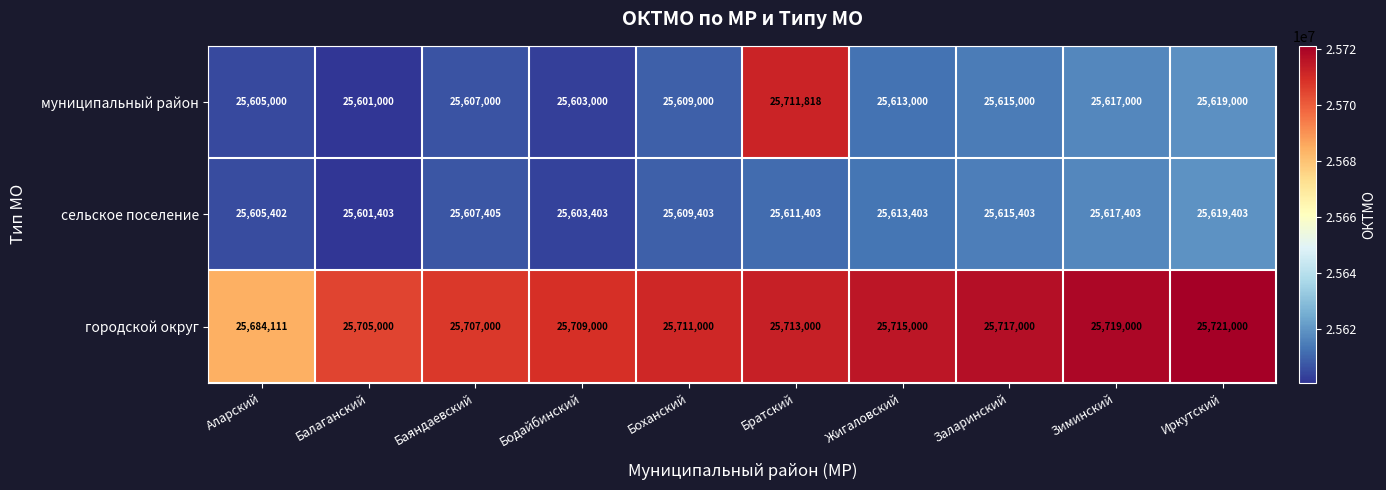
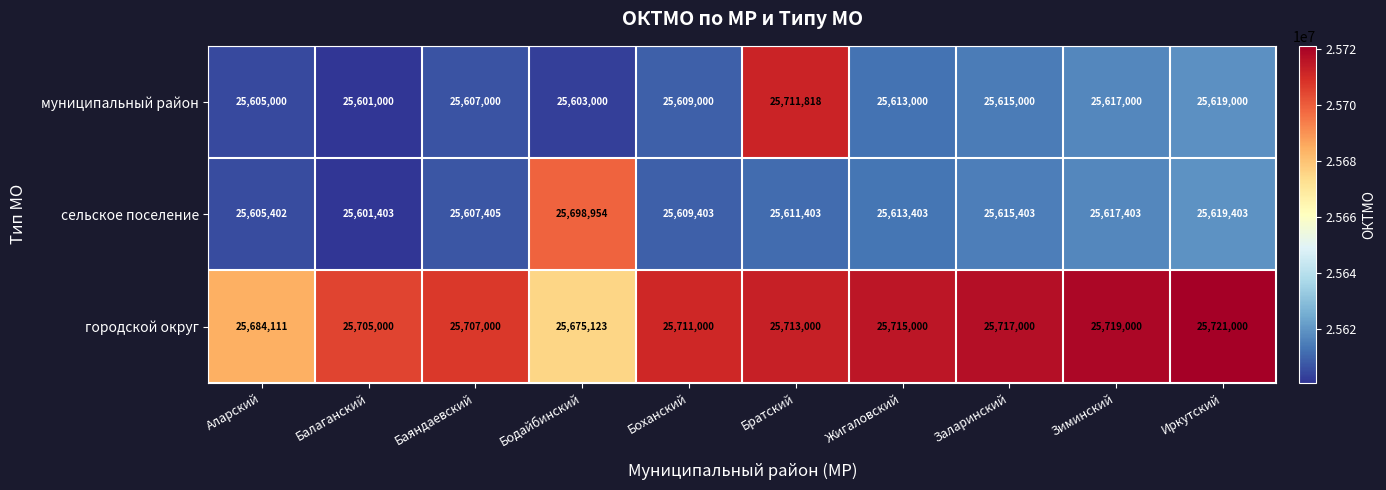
  {
    "муниципальный район": {
      "Аларский": "25,605,000",
      "Балаганский": "25,601,000",
      "Баяндаевский": "25,607,000",
      "Бодайбинский": "25,603,000",
      "Боханский": "25,609,000",
      "Братский": "25,711,818",
      "Жигаловский": "25,613,000",
      "Заларинский": "25,615,000",
      "Зиминский": "25,617,000",
      "Иркутский": "25,619,000"
    },
    "сельское поселение": {
      "Аларский": "25,605,402",
      "Балаганский": "25,601,403",
      "Баяндаевский": "25,607,405",
-     "Бодайбинский": "25,603,403",
+     "Бодайбинский": "25,698,954",
      "Боханский": "25,609,403",
      "Братский": "25,611,403",
      "Жигаловский": "25,613,403",
      "Заларинский": "25,615,403",
      "Зиминский": "25,617,403",
      "Иркутский": "25,619,403"
    },
    "городской округ": {
      "Аларский": "25,684,111",
      "Балаганский": "25,705,000",
      "Баяндаевский": "25,707,000",
-     "Бодайбинский": "25,709,000",
+     "Бодайбинский": "25,675,123",
      "Боханский": "25,711,000",
      "Братский": "25,713,000",
      "Жигаловский": "25,715,000",
      "Заларинский": "25,717,000",
      "Зиминский": "25,719,000",
      "Иркутский": "25,721,000"
    }
  }
